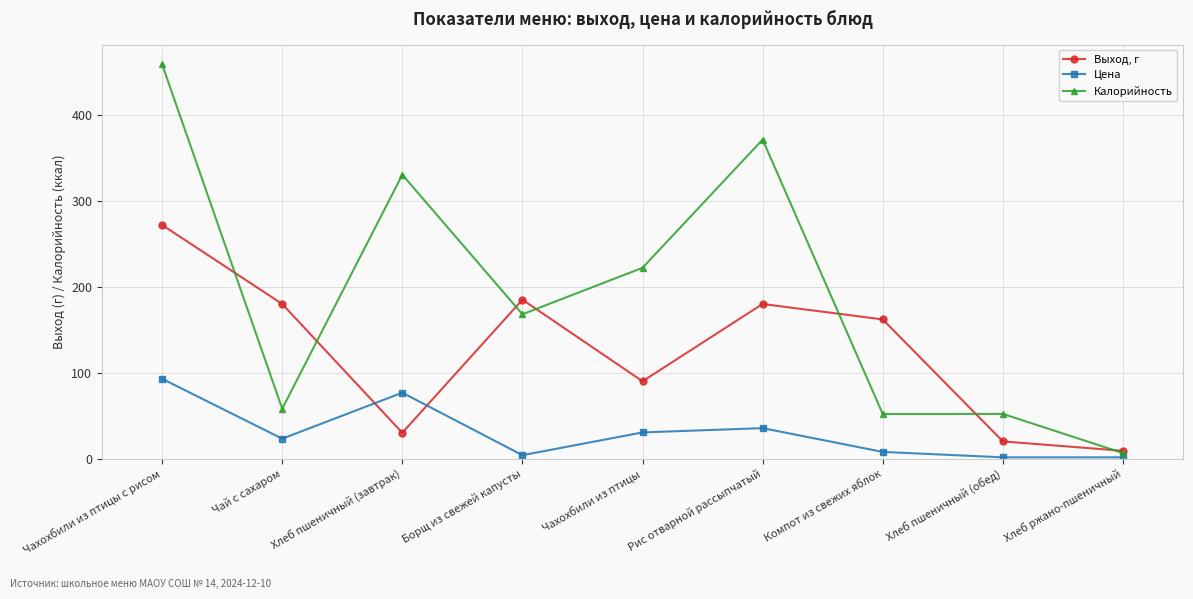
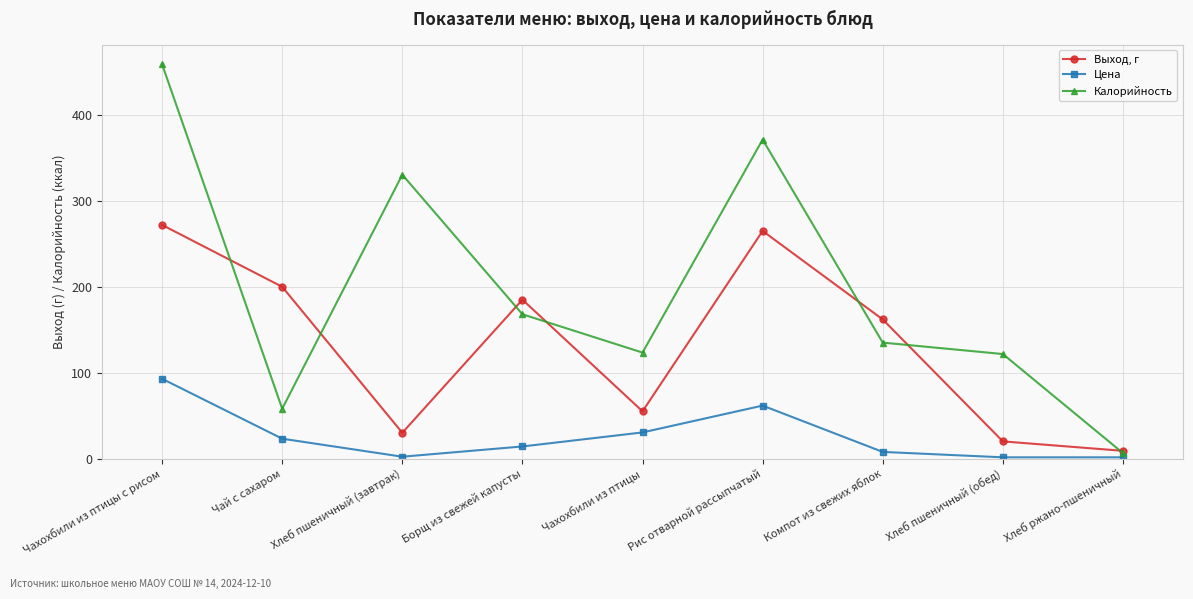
  {
    "Выход, г": {
      "Чахохбили из птицы с рисом": 270,
-     "Чай с сахаром": 180,
+     "Чай с сахаром": 200,
      "Хлеб пшеничный (завтрак)": 30,
      "Борщ из свежей капусты": 190,
-     "Чахохбили из птицы": 90,
-     "Рис отварной рассыпчатый": 180,
+     "Чахохбили из птицы": 60,
+     "Рис отварной рассыпчатый": 270,
      "Компот из свежих яблок": 160,
      "Хлеб пшеничный (обед)": 20
    },
    "Цена": {
      "Чахохбили из птицы с рисом": 90,
      "Чай с сахаром": 20,
-     "Хлеб пшеничный (завтрак)": 80,
-     "Борщ из свежей капусты": 0,
+     "Хлеб пшеничный (завтрак)": 0,
+     "Борщ из свежей капусты": 10,
      "Чахохбили из птицы": 30,
-     "Рис отварной рассыпчатый": 40,
+     "Рис отварной рассыпчатый": 60,
      "Компот из свежих яблок": 10,
      "Хлеб пшеничный (обед)": 0,
      "Хлеб ржано-пшеничный": 0
    },
    "Калорийность": {
      "Чахохбили из птицы с рисом": 460,
      "Чай с сахаром": 60,
      "Хлеб пшеничный (завтрак)": 330,
      "Борщ из свежей капусты": 170,
-     "Чахохбили из птицы": 220,
+     "Чахохбили из птицы": 120,
      "Рис отварной рассыпчатый": 370,
-     "Компот из свежих яблок": 50,
-     "Хлеб пшеничный (обед)": 50
+     "Компот из свежих яблок": 140,
+     "Хлеб пшеничный (обед)": 120
    }
  }
